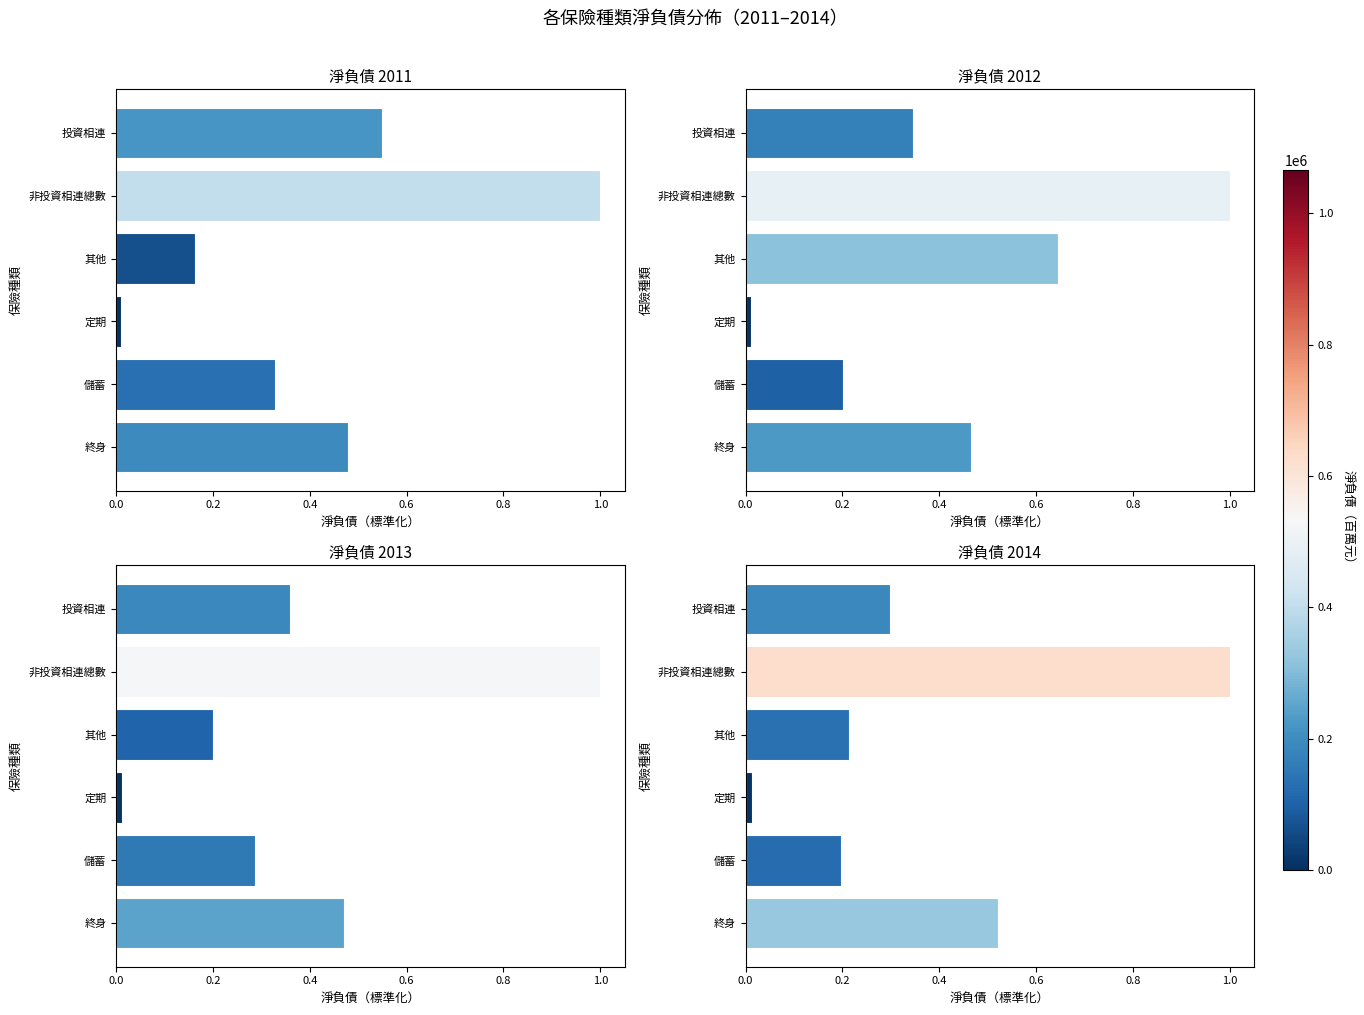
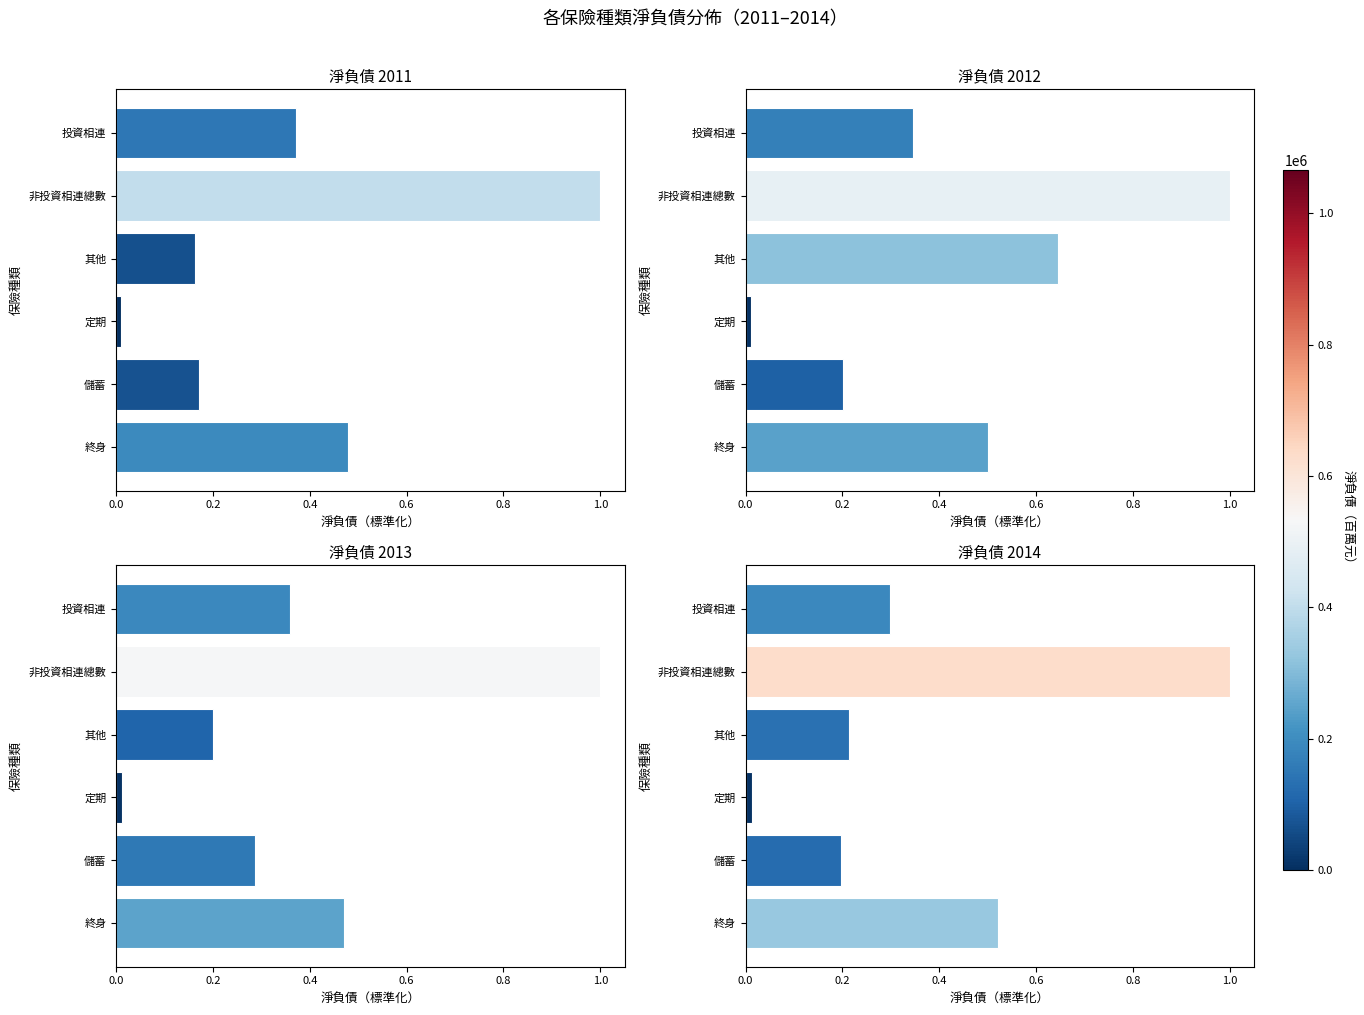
  {
    "淨負債 2011": {
-     "投資相連": 0.55,
+     "投資相連": 0.37,
      "非投資相連總數": 1.00,
      "其他": 0.16,
      "定期": 0.01,
-     "儲蓄": 0.33,
+     "儲蓄": 0.17,
      "終身": 0.48
    },
    "淨負債 2012": {
      "投資相連": 0.35,
      "非投資相連總數": 1.00,
      "其他": 0.65,
      "定期": 0.01,
      "儲蓄": 0.20,
-     "終身": 0.47
+     "終身": 0.50
    },
    "淨負債 2013": {
      "投資相連": 0.36,
      "非投資相連總數": 1.00,
      "其他": 0.20,
      "定期": 0.01,
      "儲蓄": 0.29,
      "終身": 0.47
    },
    "淨負債 2014": {
      "投資相連": 0.30,
      "非投資相連總數": 1.00,
      "其他": 0.21,
      "定期": 0.01,
      "儲蓄": 0.20,
      "終身": 0.52
    }
  }
